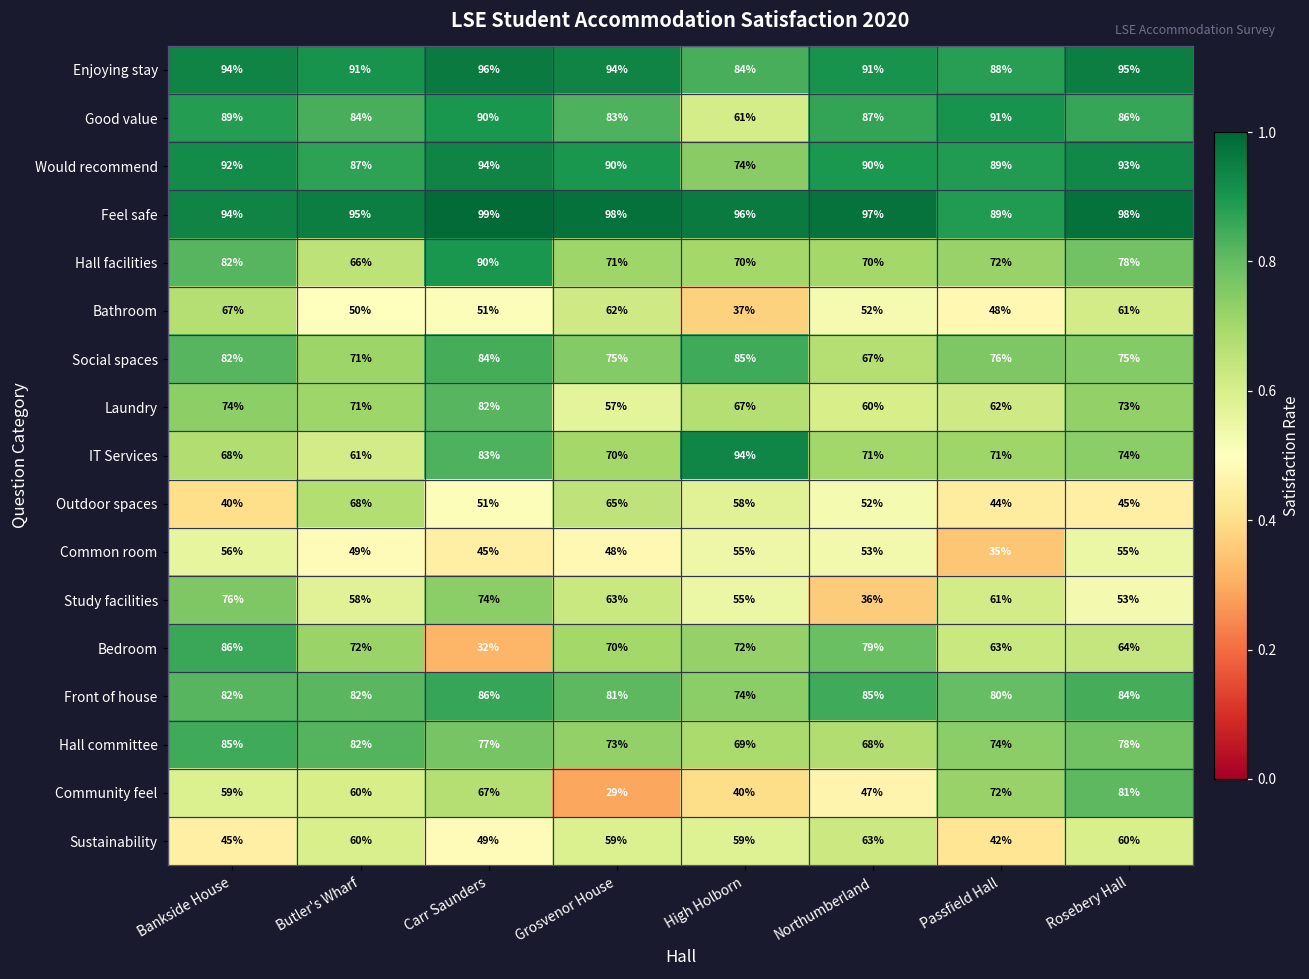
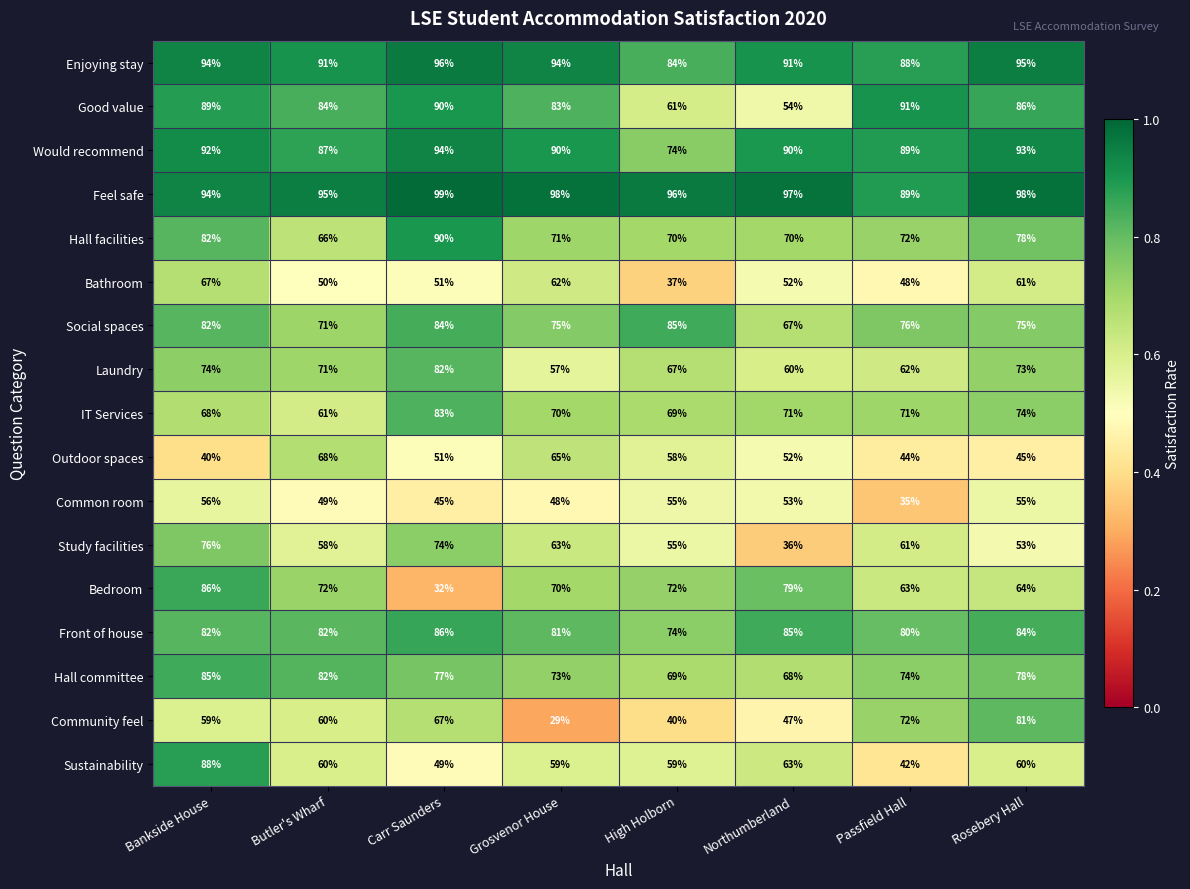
  {
    "Enjoying stay": {
      "Bankside House": "94%",
      "Butler's Wharf": "91%",
      "Carr Saunders": "96%",
      "Grosvenor House": "94%",
      "High Holborn": "84%",
      "Northumberland": "91%",
      "Passfield Hall": "88%",
      "Rosebery Hall": "95%"
    },
    "Good value": {
      "Bankside House": "89%",
      "Butler's Wharf": "84%",
      "Carr Saunders": "90%",
      "Grosvenor House": "83%",
      "High Holborn": "61%",
-     "Northumberland": "87%",
+     "Northumberland": "54%",
      "Passfield Hall": "91%",
      "Rosebery Hall": "86%"
    },
    "Would recommend": {
      "Bankside House": "92%",
      "Butler's Wharf": "87%",
      "Carr Saunders": "94%",
      "Grosvenor House": "90%",
      "High Holborn": "74%",
      "Northumberland": "90%",
      "Passfield Hall": "89%",
      "Rosebery Hall": "93%"
    },
    "Feel safe": {
      "Bankside House": "94%",
      "Butler's Wharf": "95%",
      "Carr Saunders": "99%",
      "Grosvenor House": "98%",
      "High Holborn": "96%",
      "Northumberland": "97%",
      "Passfield Hall": "89%",
      "Rosebery Hall": "98%"
    },
    "Hall facilities": {
      "Bankside House": "82%",
      "Butler's Wharf": "66%",
      "Carr Saunders": "90%",
      "Grosvenor House": "71%",
      "High Holborn": "70%",
      "Northumberland": "70%",
      "Passfield Hall": "72%",
      "Rosebery Hall": "78%"
    },
    "Bathroom": {
      "Bankside House": "67%",
      "Butler's Wharf": "50%",
      "Carr Saunders": "51%",
      "Grosvenor House": "62%",
      "High Holborn": "37%",
      "Northumberland": "52%",
      "Passfield Hall": "48%",
      "Rosebery Hall": "61%"
    },
    "Social spaces": {
      "Bankside House": "82%",
      "Butler's Wharf": "71%",
      "Carr Saunders": "84%",
      "Grosvenor House": "75%",
      "High Holborn": "85%",
      "Northumberland": "67%",
      "Passfield Hall": "76%",
      "Rosebery Hall": "75%"
    },
    "Laundry": {
      "Bankside House": "74%",
      "Butler's Wharf": "71%",
      "Carr Saunders": "82%",
      "Grosvenor House": "57%",
      "High Holborn": "67%",
      "Northumberland": "60%",
      "Passfield Hall": "62%",
      "Rosebery Hall": "73%"
    },
    "IT Services": {
      "Bankside House": "68%",
      "Butler's Wharf": "61%",
      "Carr Saunders": "83%",
      "Grosvenor House": "70%",
-     "High Holborn": "94%",
+     "High Holborn": "69%",
      "Northumberland": "71%",
      "Passfield Hall": "71%",
      "Rosebery Hall": "74%"
    },
    "Outdoor spaces": {
      "Bankside House": "40%",
      "Butler's Wharf": "68%",
      "Carr Saunders": "51%",
      "Grosvenor House": "65%",
      "High Holborn": "58%",
      "Northumberland": "52%",
      "Passfield Hall": "44%",
      "Rosebery Hall": "45%"
    },
    "Common room": {
      "Bankside House": "56%",
      "Butler's Wharf": "49%",
      "Carr Saunders": "45%",
      "Grosvenor House": "48%",
      "High Holborn": "55%",
      "Northumberland": "53%",
      "Passfield Hall": "35%",
      "Rosebery Hall": "55%"
    },
    "Study facilities": {
      "Bankside House": "76%",
      "Butler's Wharf": "58%",
      "Carr Saunders": "74%",
      "Grosvenor House": "63%",
      "High Holborn": "55%",
      "Northumberland": "36%",
      "Passfield Hall": "61%",
      "Rosebery Hall": "53%"
    },
    "Bedroom": {
      "Bankside House": "86%",
      "Butler's Wharf": "72%",
      "Carr Saunders": "32%",
      "Grosvenor House": "70%",
      "High Holborn": "72%",
      "Northumberland": "79%",
      "Passfield Hall": "63%",
      "Rosebery Hall": "64%"
    },
    "Front of house": {
      "Bankside House": "82%",
      "Butler's Wharf": "82%",
      "Carr Saunders": "86%",
      "Grosvenor House": "81%",
      "High Holborn": "74%",
      "Northumberland": "85%",
      "Passfield Hall": "80%",
      "Rosebery Hall": "84%"
    },
    "Hall committee": {
      "Bankside House": "85%",
      "Butler's Wharf": "82%",
      "Carr Saunders": "77%",
      "Grosvenor House": "73%",
      "High Holborn": "69%",
      "Northumberland": "68%",
      "Passfield Hall": "74%",
      "Rosebery Hall": "78%"
    },
    "Community feel": {
      "Bankside House": "59%",
      "Butler's Wharf": "60%",
      "Carr Saunders": "67%",
      "Grosvenor House": "29%",
      "High Holborn": "40%",
      "Northumberland": "47%",
      "Passfield Hall": "72%",
      "Rosebery Hall": "81%"
    },
    "Sustainability": {
-     "Bankside House": "45%",
+     "Bankside House": "88%",
      "Butler's Wharf": "60%",
      "Carr Saunders": "49%",
      "Grosvenor House": "59%",
      "High Holborn": "59%",
      "Northumberland": "63%",
      "Passfield Hall": "42%",
      "Rosebery Hall": "60%"
    }
  }
